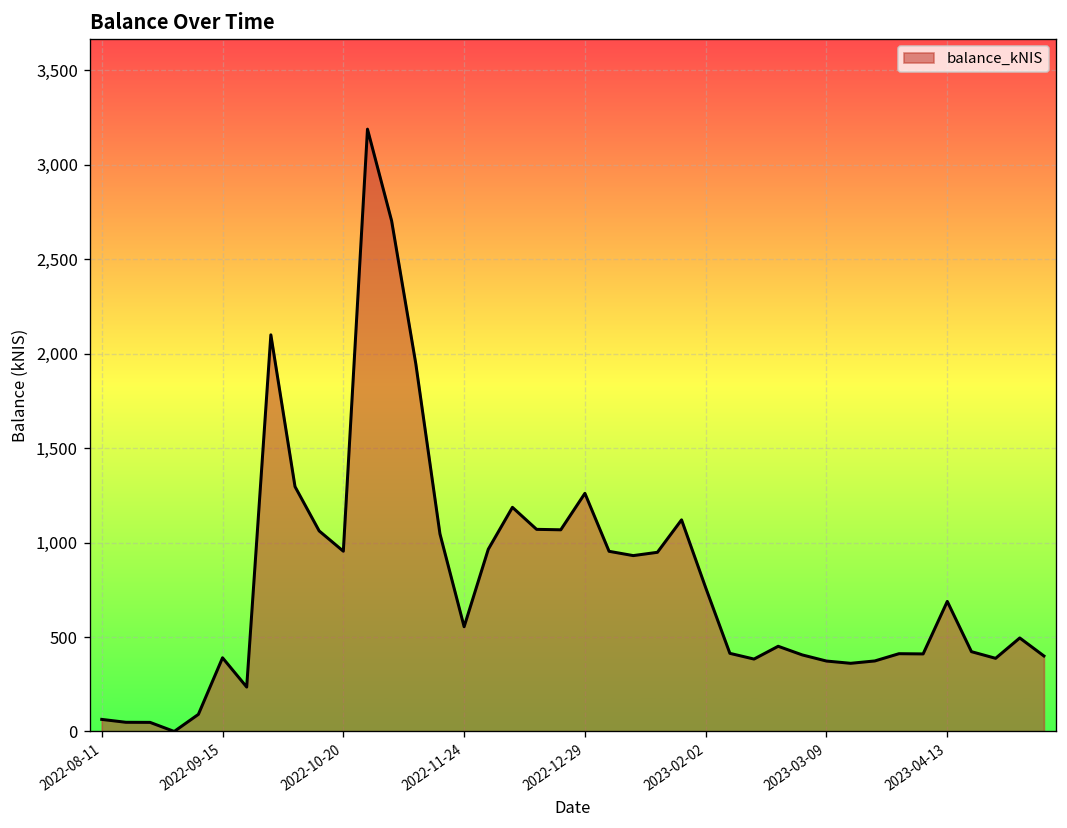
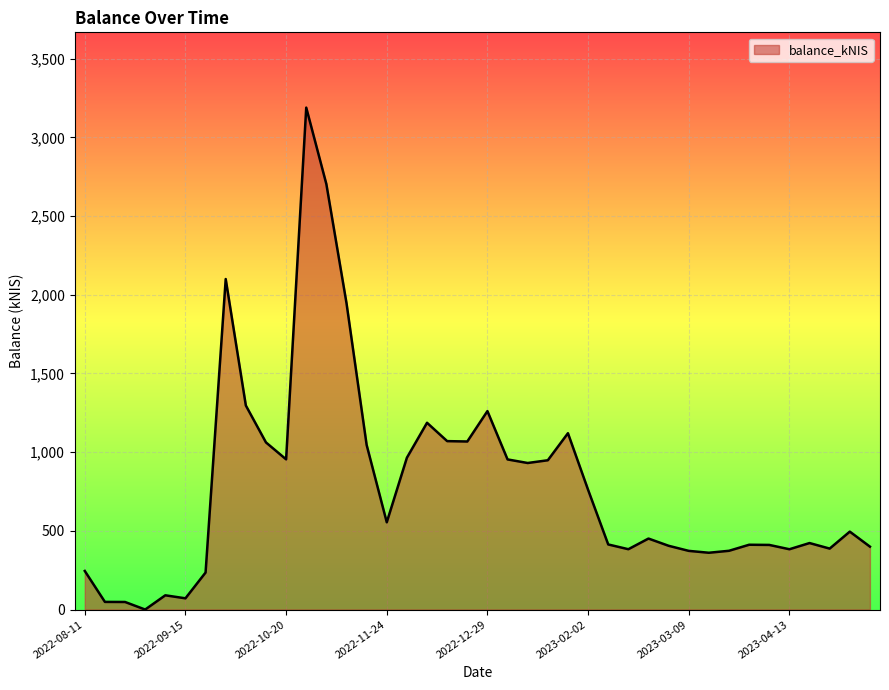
  {
-   "2022-08-11": "60",
-   "2022-09-15": "390",
+   "2022-08-11": "250",
+   "2022-09-15": "70",
    "2022-10-20": "950",
    "2022-11-24": "550",
    "2022-12-29": "1,260",
    "2023-02-02": "760",
    "2023-03-09": "370",
-   "2023-04-13": "690"
+   "2023-04-13": "380"
  }
